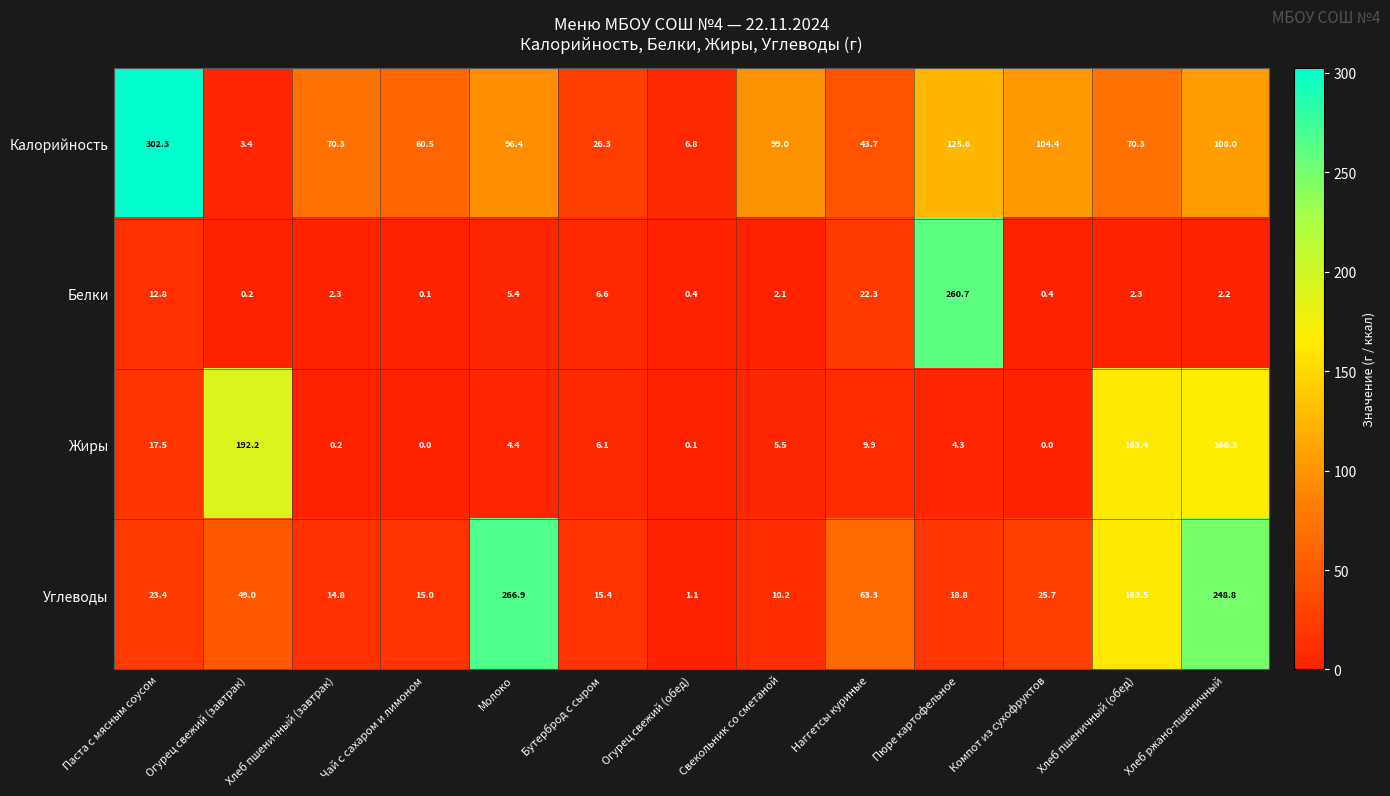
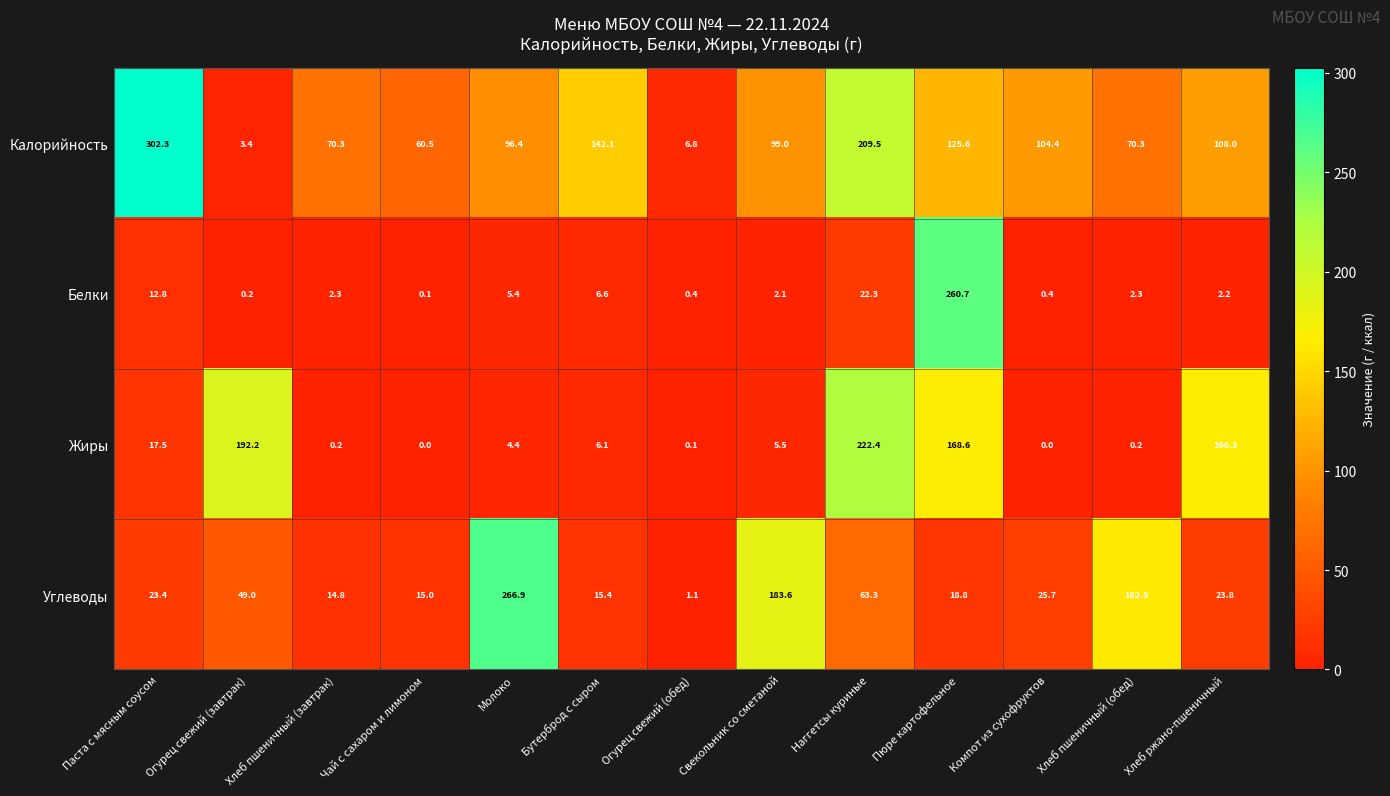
  {
    "Калорийность": {
      "Паста с мясным соусом": 302.3,
      "Огурец свежий (завтрак)": 3.4,
      "Хлеб пшеничный (завтрак)": 70.3,
      "Чай с сахаром и лимоном": 60.5,
      "Молоко": 96.4,
-     "Бутерброд с сыром": 26.3,
+     "Бутерброд с сыром": 142.1,
      "Огурец свежий (обед)": 6.8,
      "Свекольник со сметаной": 99.0,
-     "Наггетсы куриные": 43.7,
+     "Наггетсы куриные": 209.5,
      "Пюре картофельное": 125.6,
      "Компот из сухофруктов": 104.4,
      "Хлеб пшеничный (обед)": 70.3,
      "Хлеб ржано-пшеничный": 108.0
    },
    "Белки": {
      "Паста с мясным соусом": 12.8,
      "Огурец свежий (завтрак)": 0.2,
      "Хлеб пшеничный (завтрак)": 2.3,
      "Чай с сахаром и лимоном": 0.1,
      "Молоко": 5.4,
      "Бутерброд с сыром": 6.6,
      "Огурец свежий (обед)": 0.4,
      "Свекольник со сметаной": 2.1,
      "Наггетсы куриные": 22.3,
      "Пюре картофельное": 260.7,
      "Компот из сухофруктов": 0.4,
      "Хлеб пшеничный (обед)": 2.3,
      "Хлеб ржано-пшеничный": 2.2
    },
    "Жиры": {
      "Паста с мясным соусом": 17.5,
      "Огурец свежий (завтрак)": 192.2,
      "Хлеб пшеничный (завтрак)": 0.2,
      "Чай с сахаром и лимоном": 0.0,
      "Молоко": 4.4,
      "Бутерброд с сыром": 6.1,
      "Огурец свежий (обед)": 0.1,
      "Свекольник со сметаной": 5.5,
-     "Наггетсы куриные": 9.9,
-     "Пюре картофельное": 4.3,
+     "Наггетсы куриные": 222.4,
+     "Пюре картофельное": 168.6,
      "Компот из сухофруктов": 0.0,
-     "Хлеб пшеничный (обед)": 163.4,
+     "Хлеб пшеничный (обед)": 0.2,
      "Хлеб ржано-пшеничный": 166.3
    },
    "Углеводы": {
      "Паста с мясным соусом": 23.4,
      "Огурец свежий (завтрак)": 49.0,
      "Хлеб пшеничный (завтрак)": 14.8,
      "Чай с сахаром и лимоном": 15.0,
      "Молоко": 266.9,
      "Бутерброд с сыром": 15.4,
      "Огурец свежий (обед)": 1.1,
-     "Свекольник со сметаной": 10.2,
+     "Свекольник со сметаной": 183.6,
      "Наггетсы куриные": 63.3,
      "Пюре картофельное": 18.8,
      "Компот из сухофруктов": 25.7,
      "Хлеб пшеничный (обед)": 162.5,
-     "Хлеб ржано-пшеничный": 248.8
+     "Хлеб ржано-пшеничный": 23.8
    }
  }
